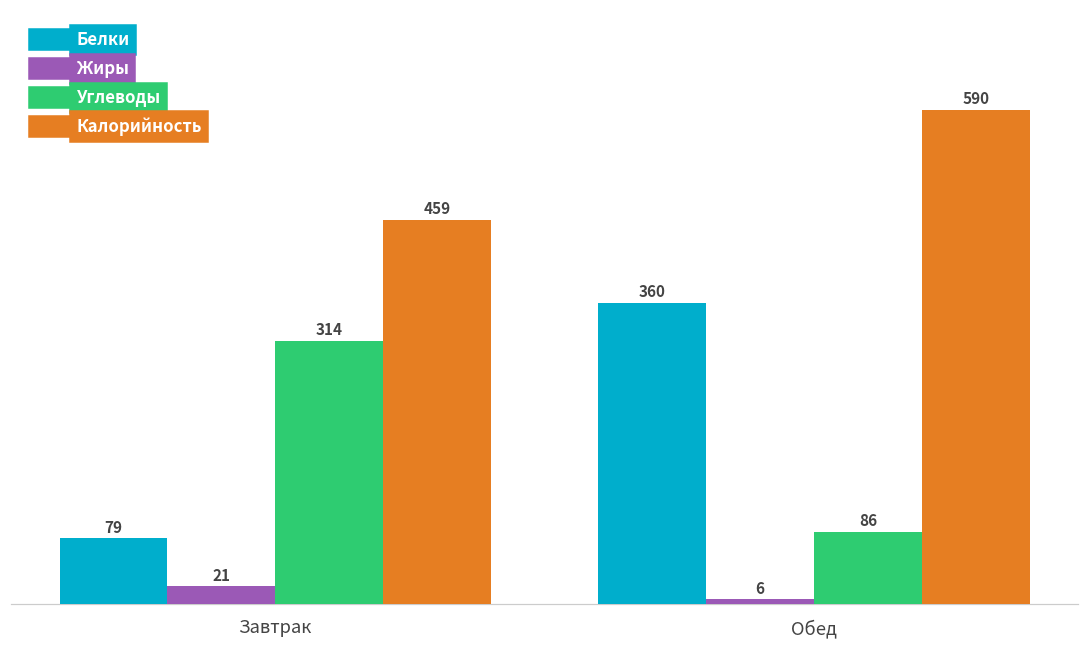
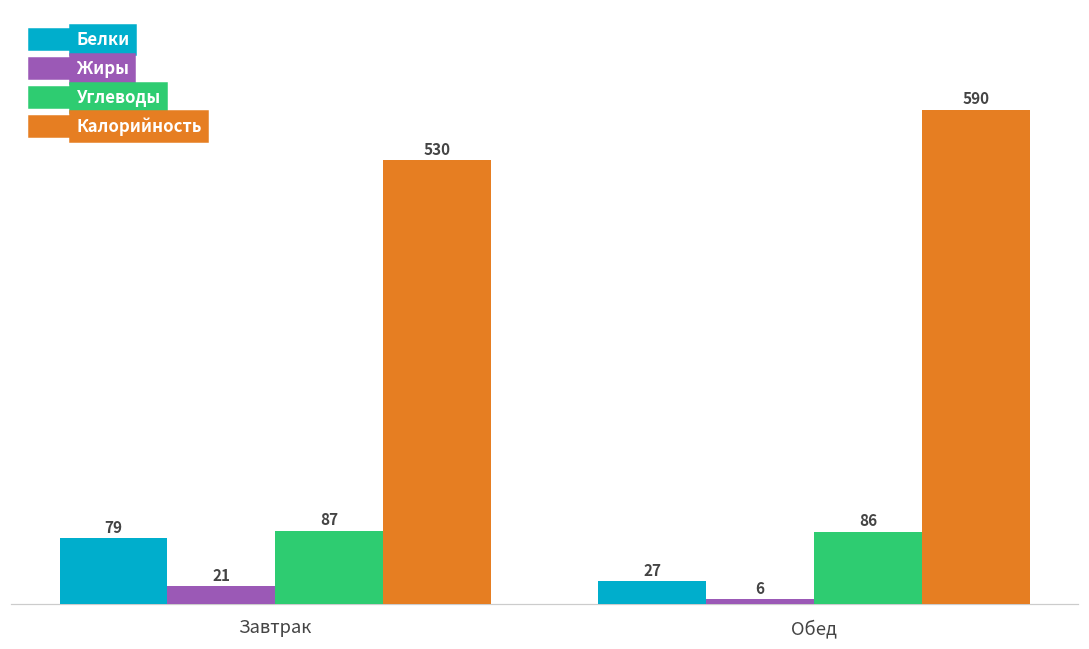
  {
    "Белки": {
      "Завтрак": 79,
-     "Обед": 360
+     "Обед": 27
    },
    "Жиры": {
      "Завтрак": 21,
      "Обед": 6
    },
    "Углеводы": {
-     "Завтрак": 314,
+     "Завтрак": 87,
      "Обед": 86
    },
    "Калорийность": {
-     "Завтрак": 459,
+     "Завтрак": 530,
      "Обед": 590
    }
  }
